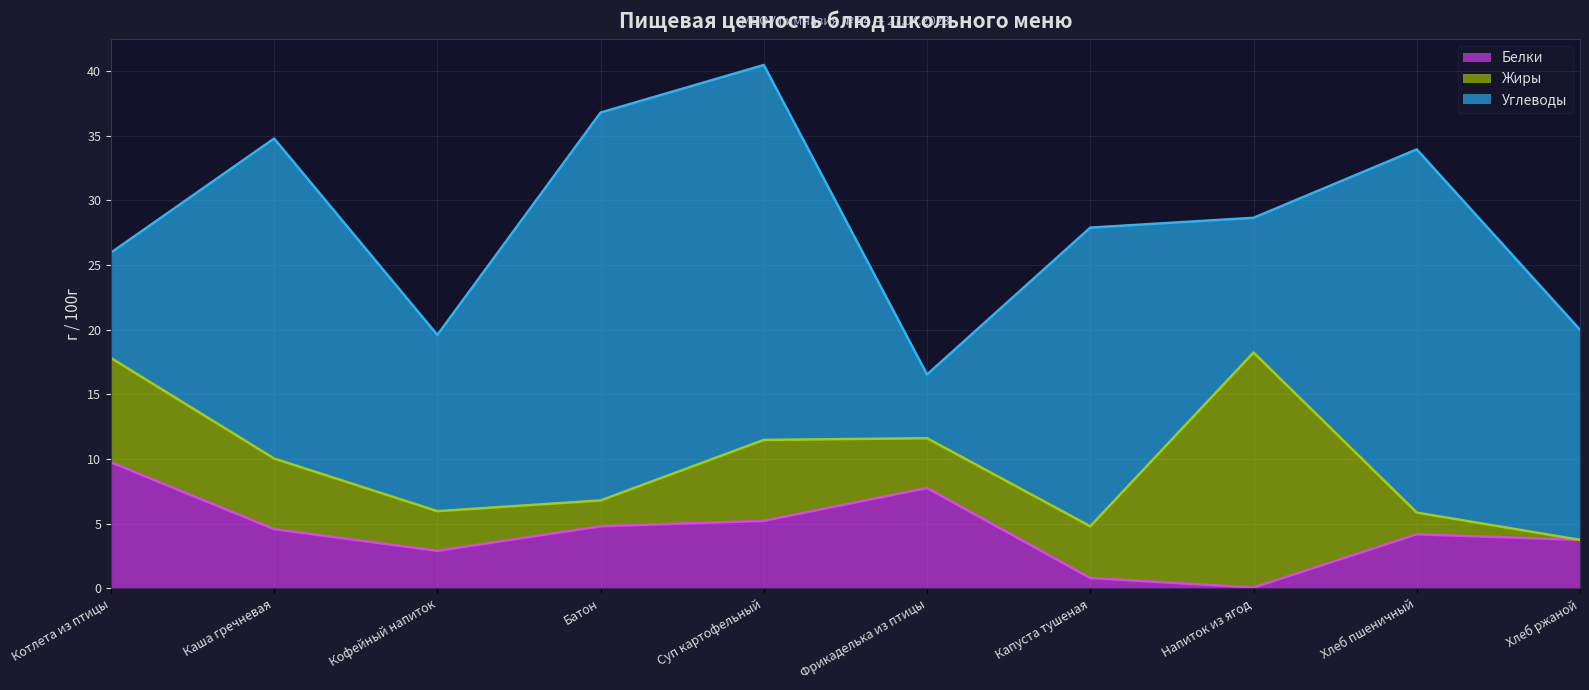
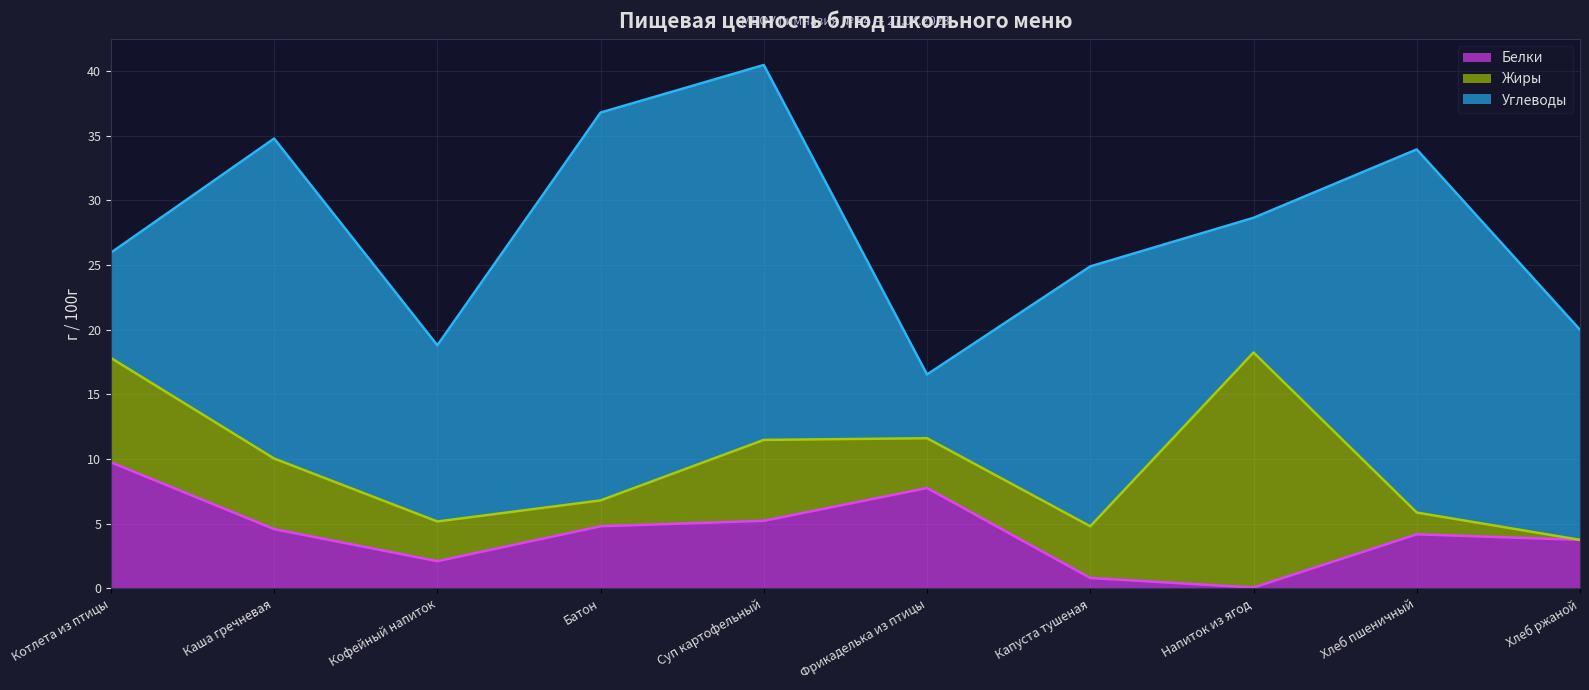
  {
    "Белки": {
      "Котлета из птицы": 9.8,
      "Каша гречневая": 4.6,
-     "Кофейный напиток": 2.9,
+     "Кофейный напиток": 2.1,
      "Батон": 4.8,
      "Суп картофельный": 5.2,
      "Фрикаделька из птицы": 7.8,
      "Капуста тушеная": 0.8,
      "Напиток из ягод": 0.1,
      "Хлеб пшеничный": 4.2
    },
    "Жиры": {
      "Котлета из птицы": 8.1,
      "Каша гречневая": 5.5,
      "Кофейный напиток": 3.1,
      "Батон": 2.0,
      "Суп картофельный": 6.3,
      "Фрикаделька из птицы": 3.8,
      "Капуста тушеная": 4.0,
      "Напиток из ягод": 18.2,
      "Хлеб пшеничный": 1.7
    },
    "Углеводы": {
      "Котлета из птицы": 8.1,
      "Каша гречневая": 24.8,
      "Кофейный напиток": 13.6,
      "Батон": 30.0,
      "Суп картофельный": 29.0,
      "Фрикаделька из птицы": 4.9,
-     "Капуста тушеная": 23.1,
+     "Капуста тушеная": 20.1,
      "Напиток из ягод": 10.4,
      "Хлеб пшеничный": 28.1,
      "Хлеб ржаной": 16.3
    }
  }
